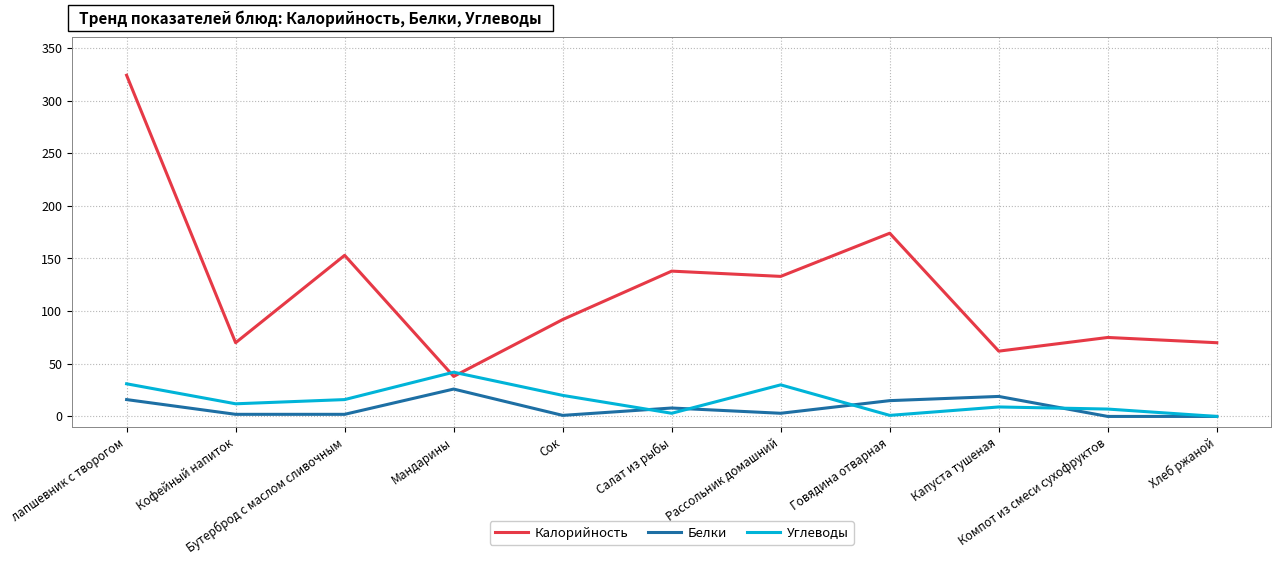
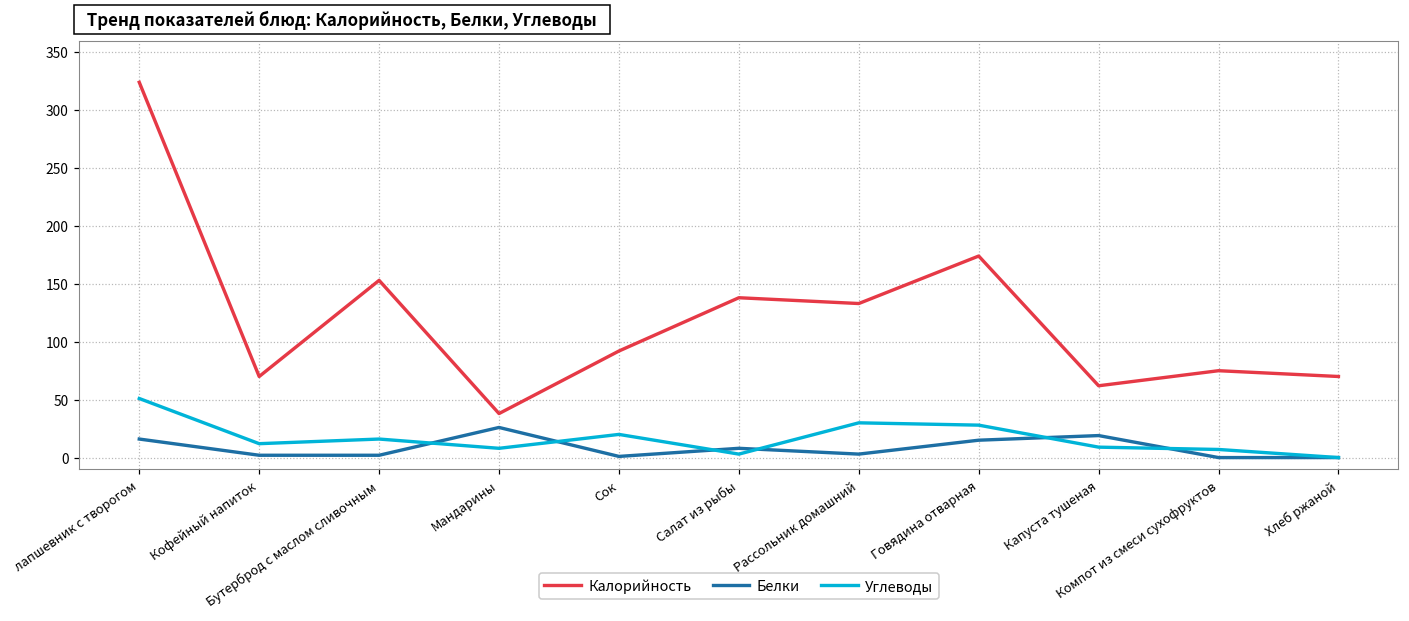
  {
    "Калорийность": {
      "лапшевник с творогом": 324,
      "Кофейный напиток": 70,
      "Бутерброд с маслом сливочным": 153,
      "Мандарины": 38,
      "Сок": 92,
      "Салат из рыбы": 138,
      "Рассольник домашний": 133,
      "Говядина отварная": 174,
      "Капуста тушеная": 62,
      "Компот из смеси сухофруктов": 75,
      "Хлеб ржаной": 70
    },
    "Белки": {
      "лапшевник с творогом": 16,
      "Кофейный напиток": 2,
      "Бутерброд с маслом сливочным": 2,
      "Мандарины": 26,
      "Сок": 1,
      "Салат из рыбы": 8,
      "Рассольник домашний": 3,
      "Говядина отварная": 15,
      "Капуста тушеная": 19,
      "Компот из смеси сухофруктов": 0
    },
    "Углеводы": {
-     "лапшевник с творогом": 31,
+     "лапшевник с творогом": 51,
      "Кофейный напиток": 12,
      "Бутерброд с маслом сливочным": 16,
-     "Мандарины": 42,
+     "Мандарины": 8,
      "Сок": 20,
      "Салат из рыбы": 3,
      "Рассольник домашний": 30,
-     "Говядина отварная": 1,
+     "Говядина отварная": 28,
      "Капуста тушеная": 9,
      "Компот из смеси сухофруктов": 7
    }
  }
